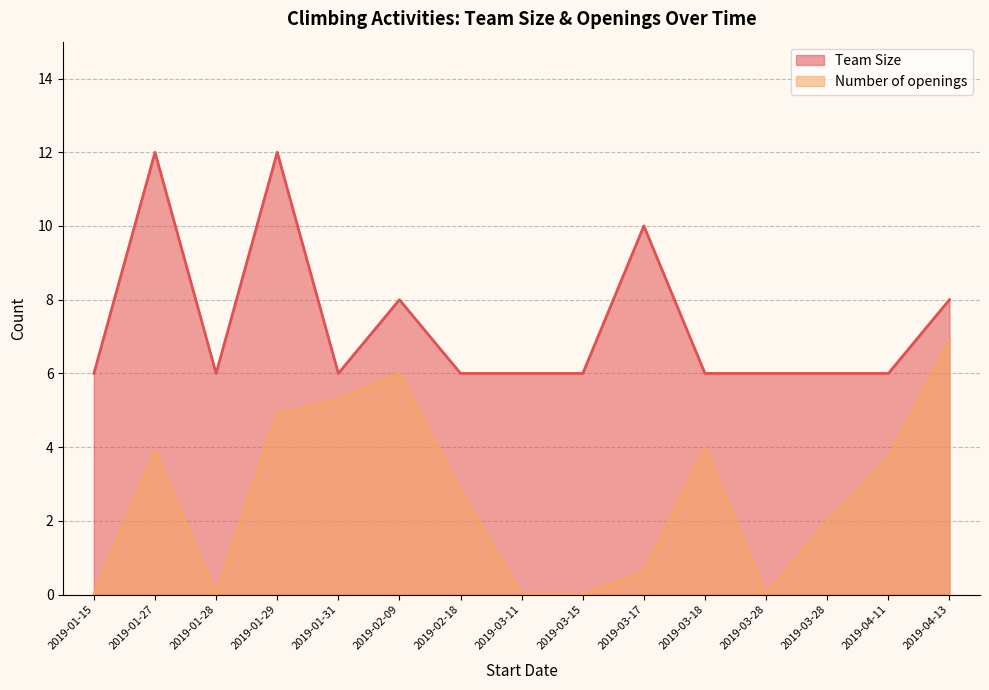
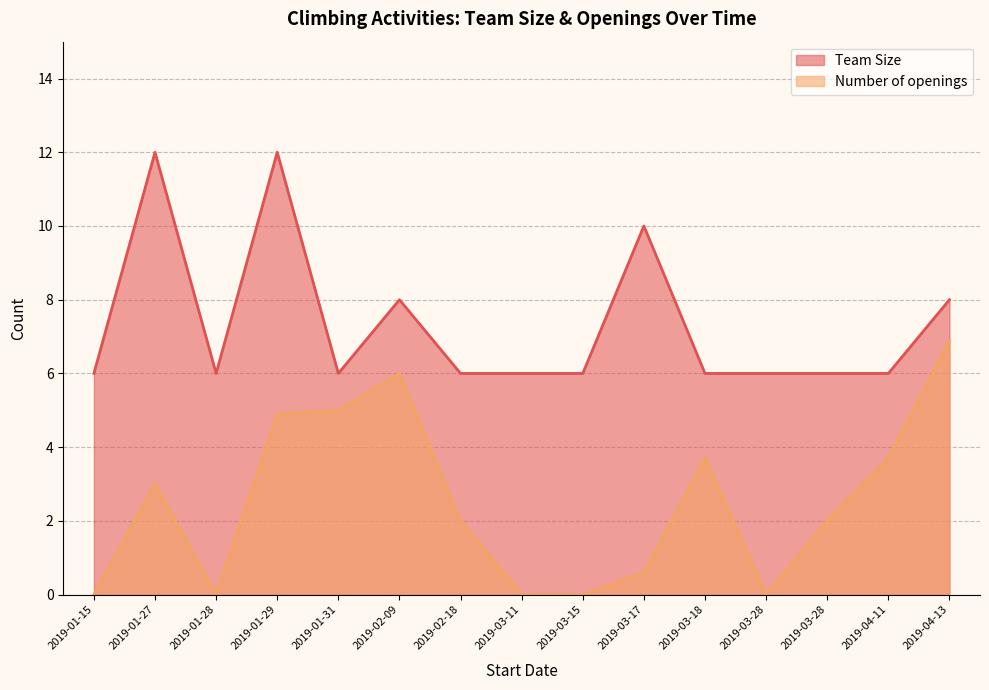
  {
    "Team Size": {
      "2019-01-15": 6.0,
      "2019-01-27": 12.0,
      "2019-01-28": 6.0,
      "2019-01-29": 12.0,
      "2019-01-31": 6.0,
      "2019-02-09": 8.0,
      "2019-02-18": 6.0,
      "2019-03-11": 6.0,
      "2019-03-15": 6.0,
      "2019-03-17": 10.0,
      "2019-03-18": 6.0,
      "2019-04-11": 6.0,
      "2019-04-13": 8.0
    },
    "Number of openings": {
      "2019-01-15": 0.0,
-     "2019-01-27": 3.9,
+     "2019-01-27": 3.0,
      "2019-01-28": 0.0,
      "2019-01-29": 4.9,
-     "2019-01-31": 5.3,
+     "2019-01-31": 5.0,
      "2019-02-09": 6.0,
-     "2019-02-18": 2.8,
+     "2019-02-18": 2.0,
      "2019-03-11": 0.0,
      "2019-03-15": 0.0,
      "2019-03-17": 0.6,
-     "2019-03-18": 4.0,
+     "2019-03-18": 3.7,
      "2019-04-11": 3.7,
      "2019-04-13": 6.9
    }
  }
